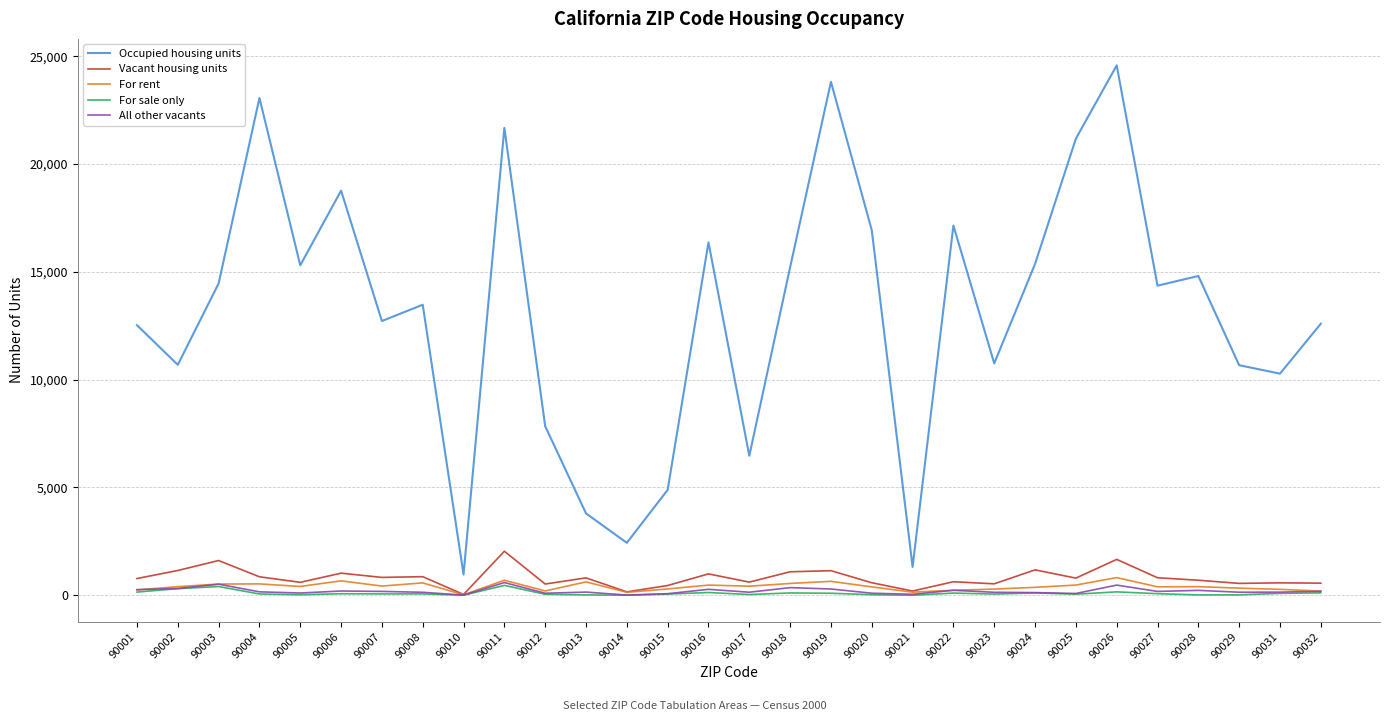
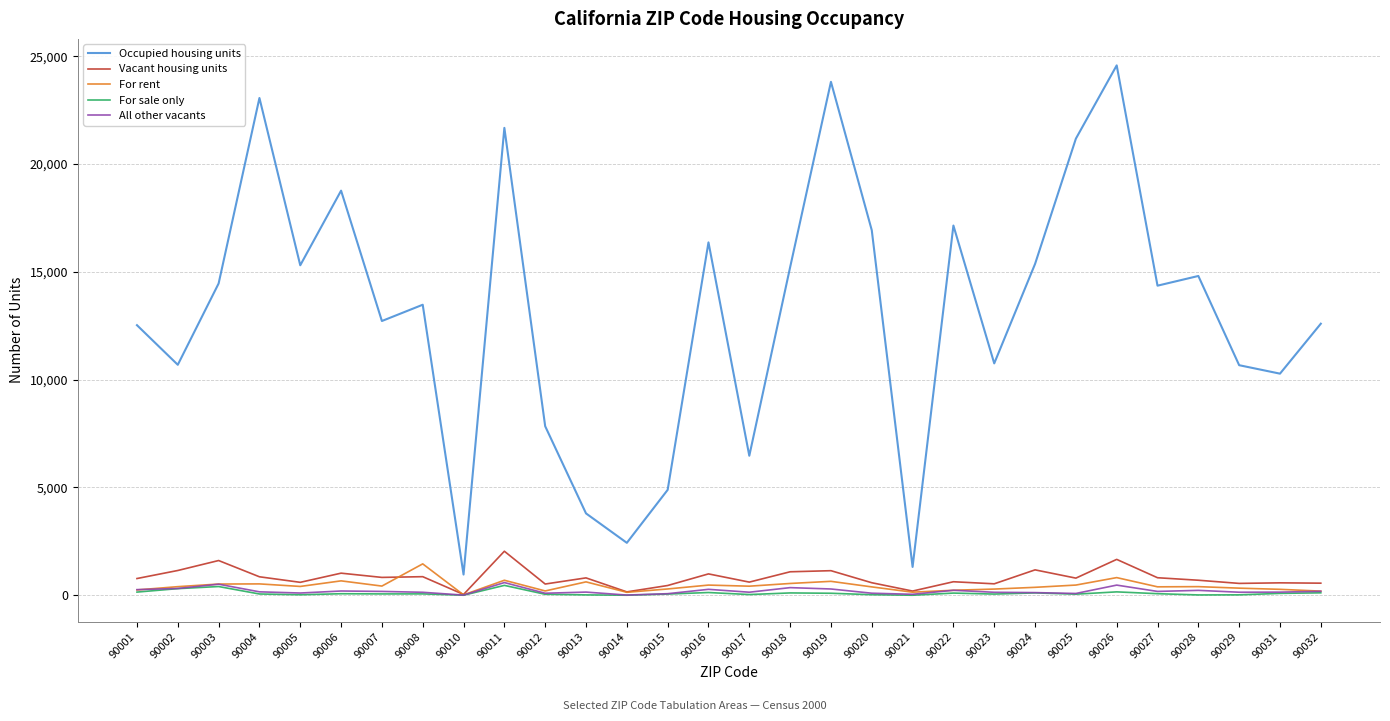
  {
    "Occupied housing units": {
      "90001": "12,500",
      "90002": "10,700",
      "90003": "14,500",
      "90004": "23,100",
      "90005": "15,300",
      "90006": "18,800",
      "90007": "12,700",
      "90008": "13,500",
      "90010": "1,000",
      "90011": "21,700",
      "90012": "7,800",
      "90013": "3,800",
      "90014": "2,400",
      "90015": "4,900",
      "90016": "16,400",
      "90017": "6,500",
      "90018": "15,200",
      "90019": "23,800",
      "90020": "16,900",
      "90021": "1,300",
      "90022": "17,200",
      "90023": "10,800",
      "90024": "15,400",
      "90025": "21,200",
      "90026": "24,600",
      "90027": "14,400",
      "90028": "14,800",
      "90029": "10,700",
      "90031": "10,300",
      "90032": "12,600"
    },
    "Vacant housing units": {
      "90001": "800",
      "90002": "1,100",
      "90003": "1,600",
      "90004": "900",
      "90005": "600",
      "90006": "1,000",
      "90007": "800",
      "90008": "900",
      "90011": "2,000",
      "90012": "500",
      "90013": "800",
      "90015": "500",
      "90016": "1,000",
      "90017": "600",
      "90018": "1,100",
      "90019": "1,100",
      "90020": "600",
      "90022": "600",
      "90023": "500",
      "90024": "1,200",
      "90025": "800",
      "90026": "1,700",
      "90027": "800",
      "90028": "700",
      "90029": "500",
      "90031": "600",
      "90032": "600"
    },
    "For rent": {
      "90004": "500",
      "90005": "400",
      "90006": "700",
      "90007": "400",
-     "90008": "600",
+     "90008": "1,500",
      "90013": "600",
      "90015": "300",
      "90016": "500",
      "90017": "400",
      "90018": "500",
      "90019": "600",
      "90020": "400",
      "90023": "300",
      "90024": "400",
      "90025": "500",
      "90026": "800",
      "90027": "400",
      "90028": "400",
      "90029": "300",
      "90031": "300"
    },
    "For sale only": {
      "90006": "100",
      "90011": "500",
      "90013": "0",
      "90016": "100",
      "90018": "100",
      "90019": "100",
      "90022": "100",
      "90026": "200",
      "90028": "0",
      "90029": "0"
    },
    "All other vacants": {
      "90006": "200",
      "90013": "100",
      "90016": "300",
      "90018": "400",
      "90019": "300",
      "90026": "500",
      "90028": "200",
      "90029": "100"
    }
  }
